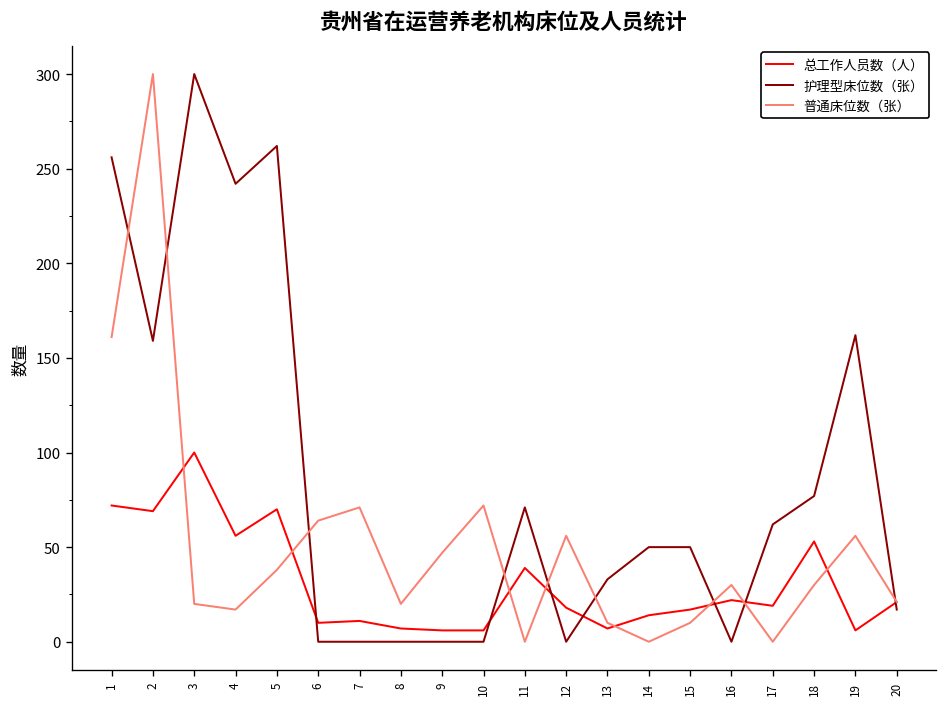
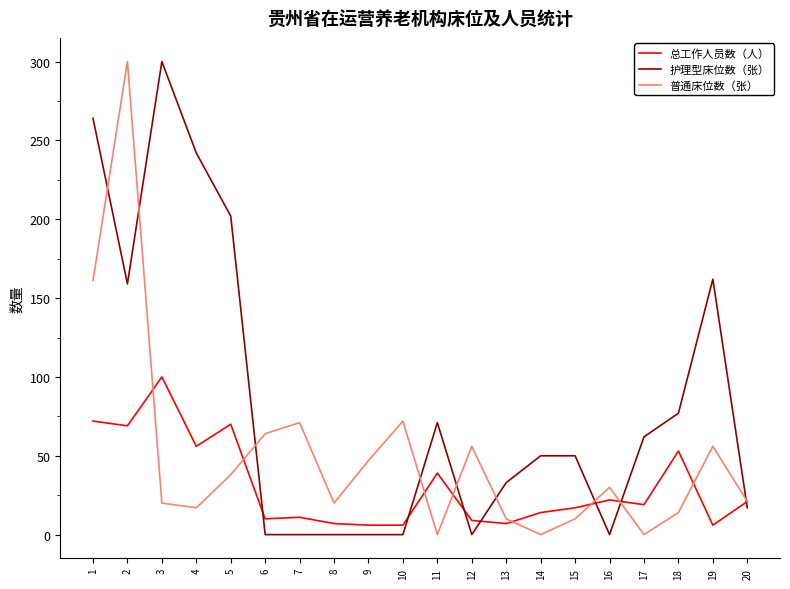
  {
    "总工作人员数（人）": {
      "1": 72,
      "2": 69,
      "3": 100,
      "4": 56,
      "5": 70,
      "6": 10,
      "7": 11,
      "8": 7,
      "9": 6,
      "10": 6,
      "11": 39,
-     "12": 18,
+     "12": 9,
      "13": 7,
      "14": 14,
      "15": 17,
      "16": 22,
      "17": 19,
      "18": 53,
      "19": 6
    },
    "护理型床位数（张）": {
-     "1": 256,
+     "1": 264,
      "2": 159,
      "3": 300,
      "4": 242,
-     "5": 262,
+     "5": 202,
      "6": 0,
      "7": 0,
      "8": 0,
      "9": 0,
      "10": 0,
      "11": 71,
      "12": 0,
      "13": 33,
      "14": 50,
      "15": 50,
      "16": 0,
      "17": 62,
      "18": 77,
      "19": 162,
      "20": 17
    },
    "普通床位数（张）": {
      "1": 161,
      "2": 300,
      "3": 20,
      "4": 17,
      "5": 38,
      "6": 64,
      "7": 71,
      "8": 20,
      "9": 47,
      "10": 72,
      "11": 0,
      "12": 56,
      "13": 10,
      "14": 0,
      "15": 10,
      "16": 30,
      "17": 0,
-     "18": 30,
+     "18": 14,
      "19": 56
    }
  }
